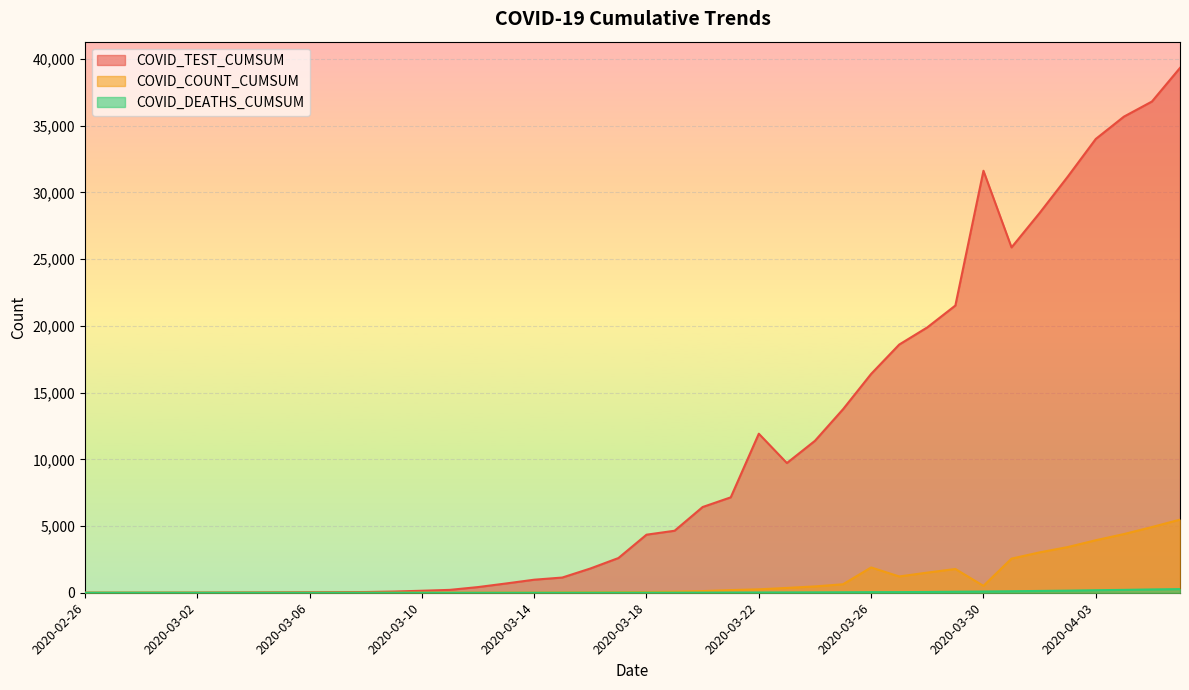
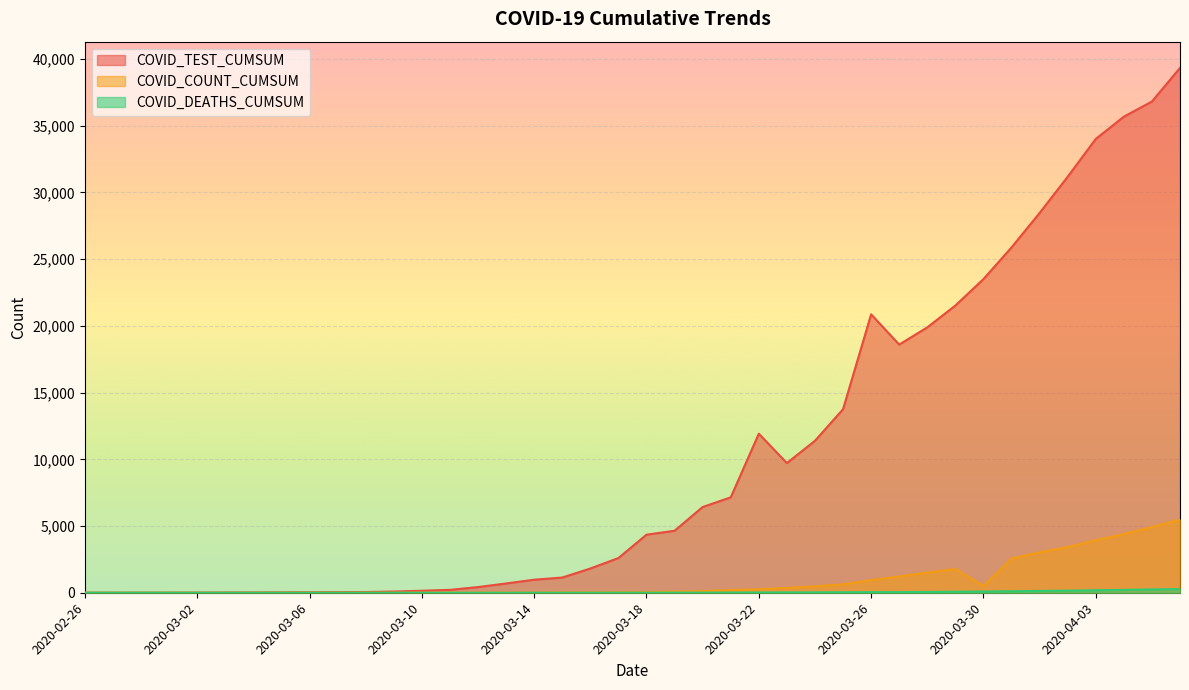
  {
    "COVID_TEST_CUMSUM": {
      "2020-03-14": "1,000",
      "2020-03-18": "4,400",
      "2020-03-22": "11,900",
-     "2020-03-26": "16,400",
-     "2020-03-30": "31,600",
+     "2020-03-26": "20,900",
+     "2020-03-30": "23,500",
      "2020-04-03": "34,000"
    },
    "COVID_COUNT_CUMSUM": {
      "2020-03-22": "300",
-     "2020-03-26": "1,900",
+     "2020-03-26": "900",
      "2020-03-30": "500",
      "2020-04-03": "3,900"
    },
    "COVID_DEATHS_CUMSUM": {
      "2020-03-22": "0",
      "2020-03-26": "0",
      "2020-03-30": "100",
      "2020-04-03": "200"
    }
  }
